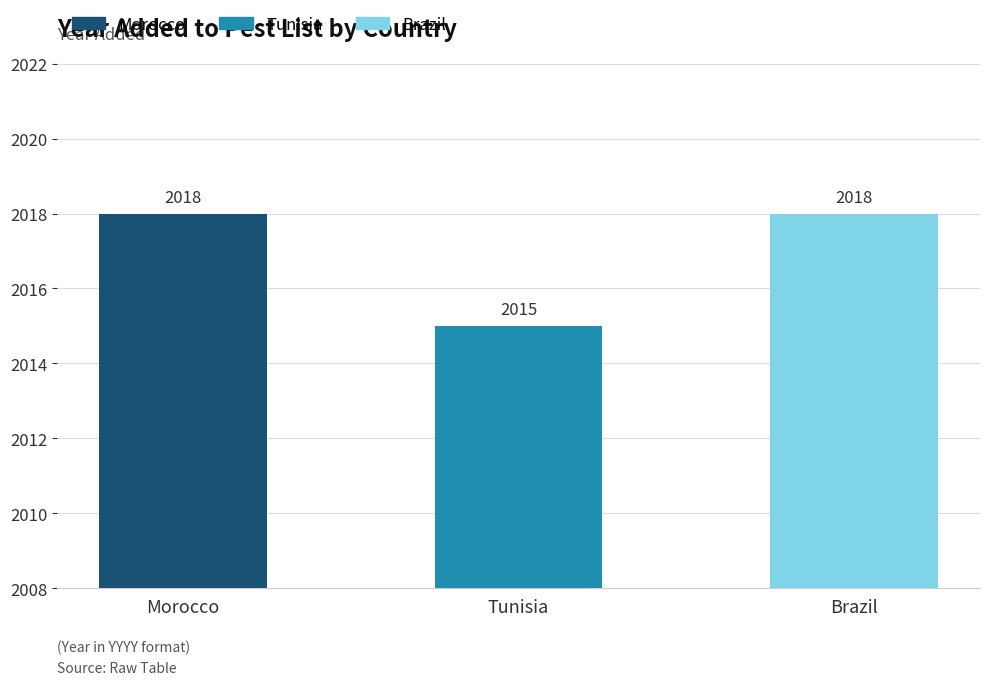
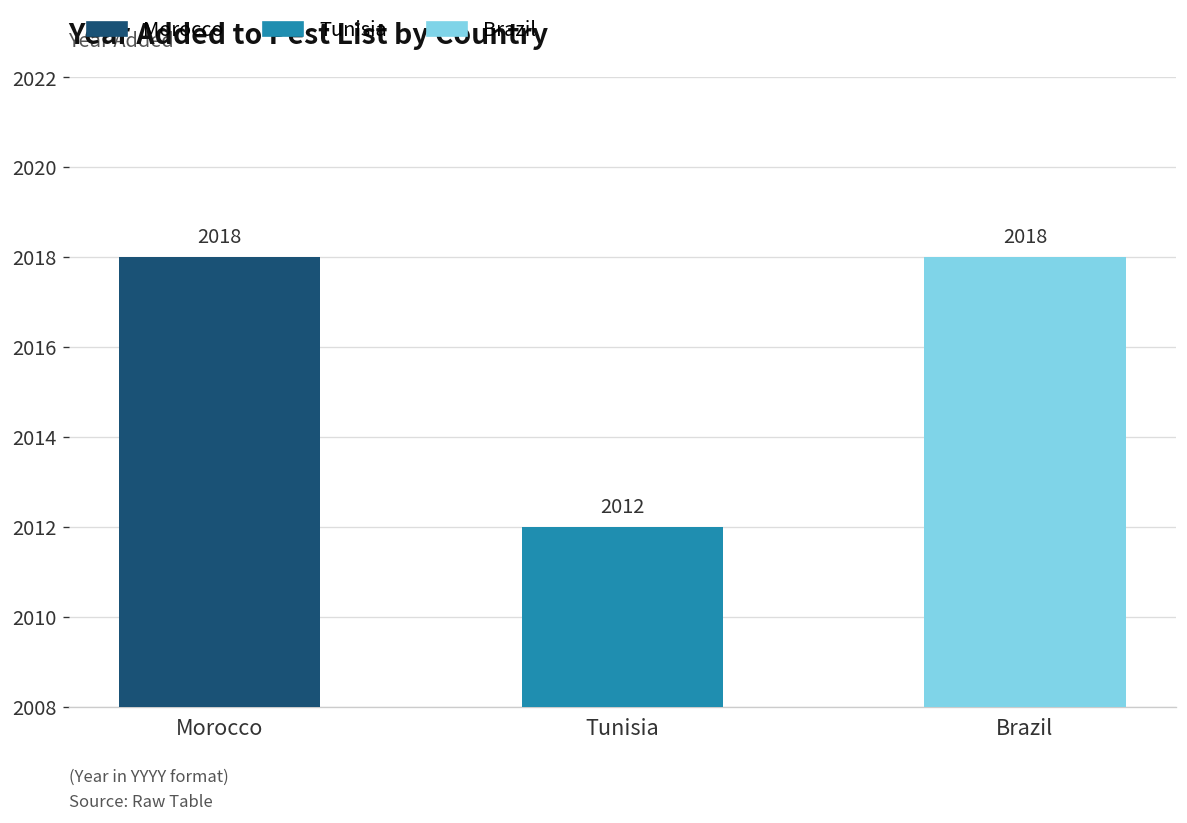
  {
    "Morocco": 2018,
-   "Tunisia": 2015,
+   "Tunisia": 2012,
    "Brazil": 2018
  }
